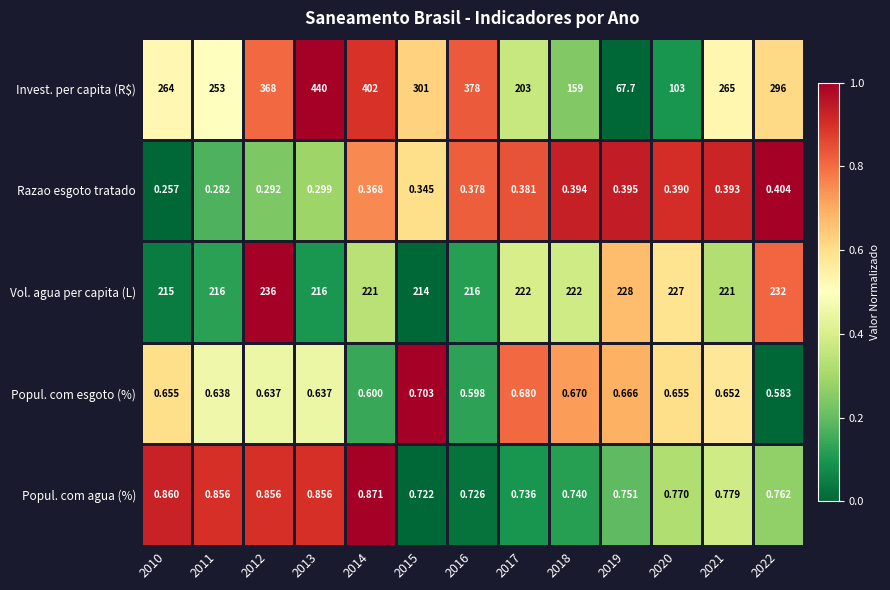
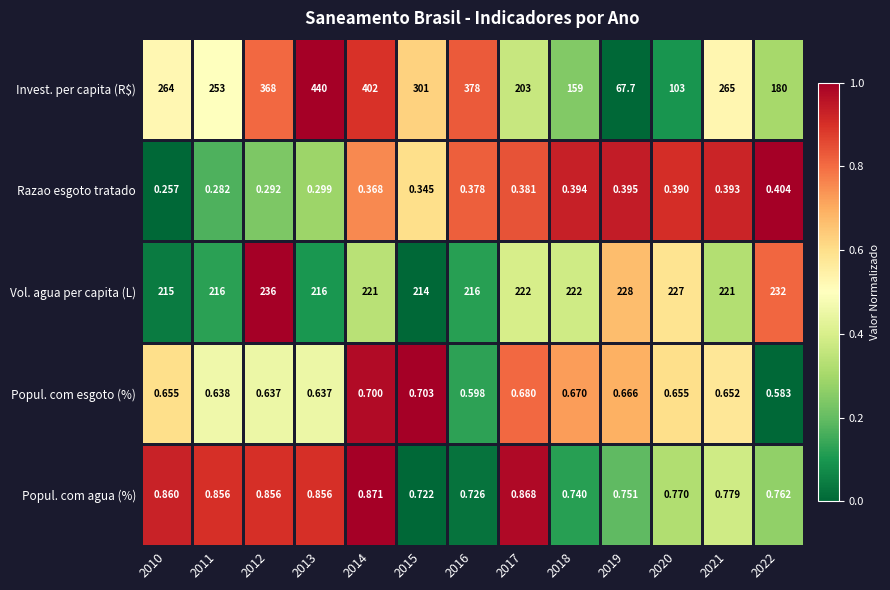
  {
    "Invest. per capita (R$)": {
      "2010": 264,
      "2011": 253,
      "2012": 368,
      "2013": 440,
      "2014": 402,
      "2015": 301,
      "2016": 378,
      "2017": 203,
      "2018": 159,
      "2019": 67.7,
      "2020": 103,
      "2021": 265,
-     "2022": 296
+     "2022": 180
    },
    "Razao esgoto tratado": {
      "2010": 0.257,
      "2011": 0.282,
      "2012": 0.292,
      "2013": 0.299,
      "2014": 0.368,
      "2015": 0.345,
      "2016": 0.378,
      "2017": 0.381,
      "2018": 0.394,
      "2019": 0.395,
      "2020": 0.390,
      "2021": 0.393,
      "2022": 0.404
    },
    "Vol. agua per capita (L)": {
      "2010": 215,
      "2011": 216,
      "2012": 236,
      "2013": 216,
      "2014": 221,
      "2015": 214,
      "2016": 216,
      "2017": 222,
      "2018": 222,
      "2019": 228,
      "2020": 227,
      "2021": 221,
      "2022": 232
    },
    "Popul. com esgoto (%)": {
      "2010": 0.655,
      "2011": 0.638,
      "2012": 0.637,
      "2013": 0.637,
-     "2014": 0.600,
+     "2014": 0.700,
      "2015": 0.703,
      "2016": 0.598,
      "2017": 0.680,
      "2018": 0.670,
      "2019": 0.666,
      "2020": 0.655,
      "2021": 0.652,
      "2022": 0.583
    },
    "Popul. com agua (%)": {
      "2010": 0.860,
      "2011": 0.856,
      "2012": 0.856,
      "2013": 0.856,
      "2014": 0.871,
      "2015": 0.722,
      "2016": 0.726,
-     "2017": 0.736,
+     "2017": 0.868,
      "2018": 0.740,
      "2019": 0.751,
      "2020": 0.770,
      "2021": 0.779,
      "2022": 0.762
    }
  }
